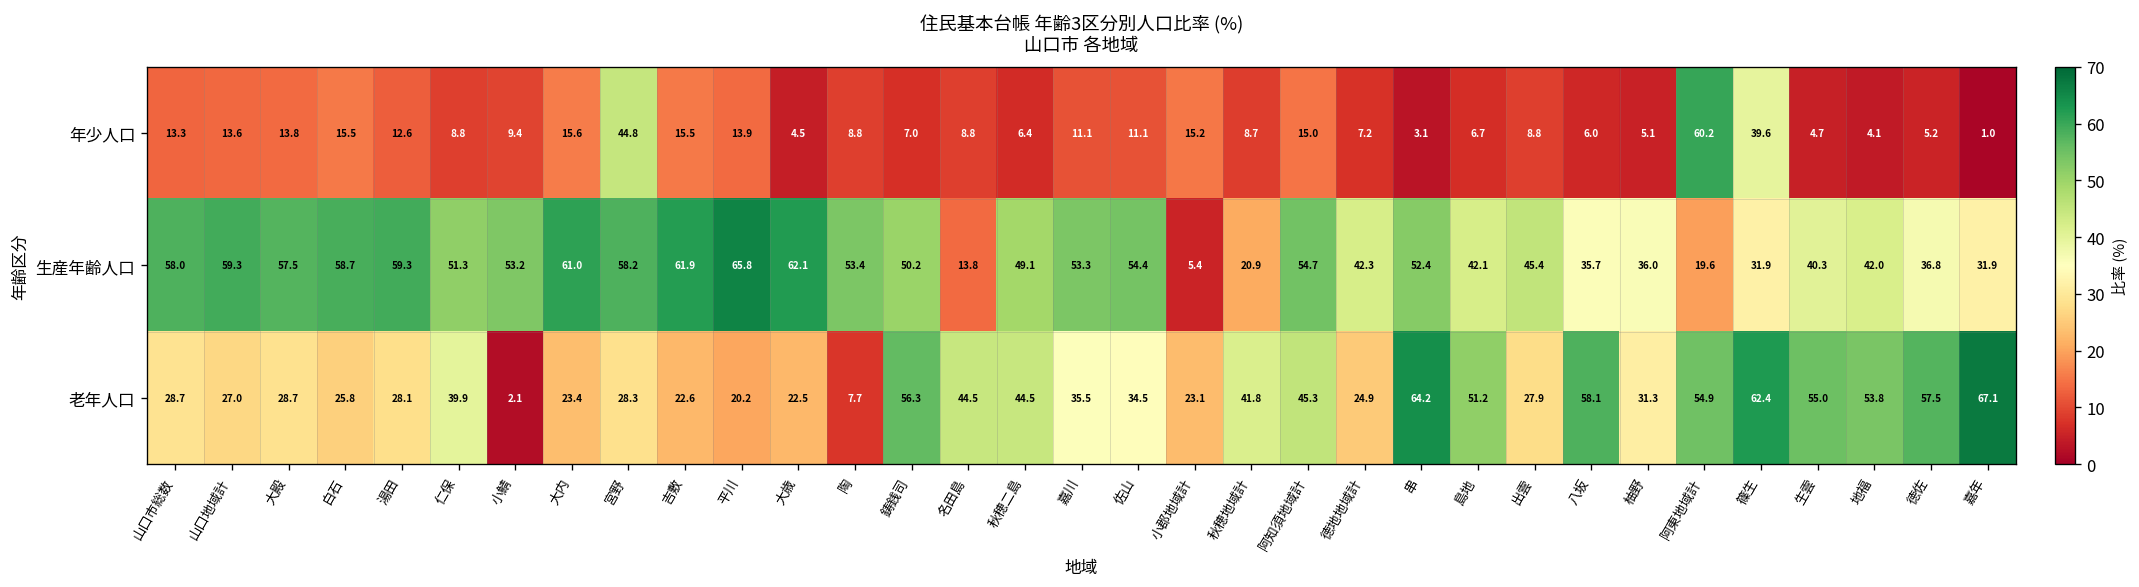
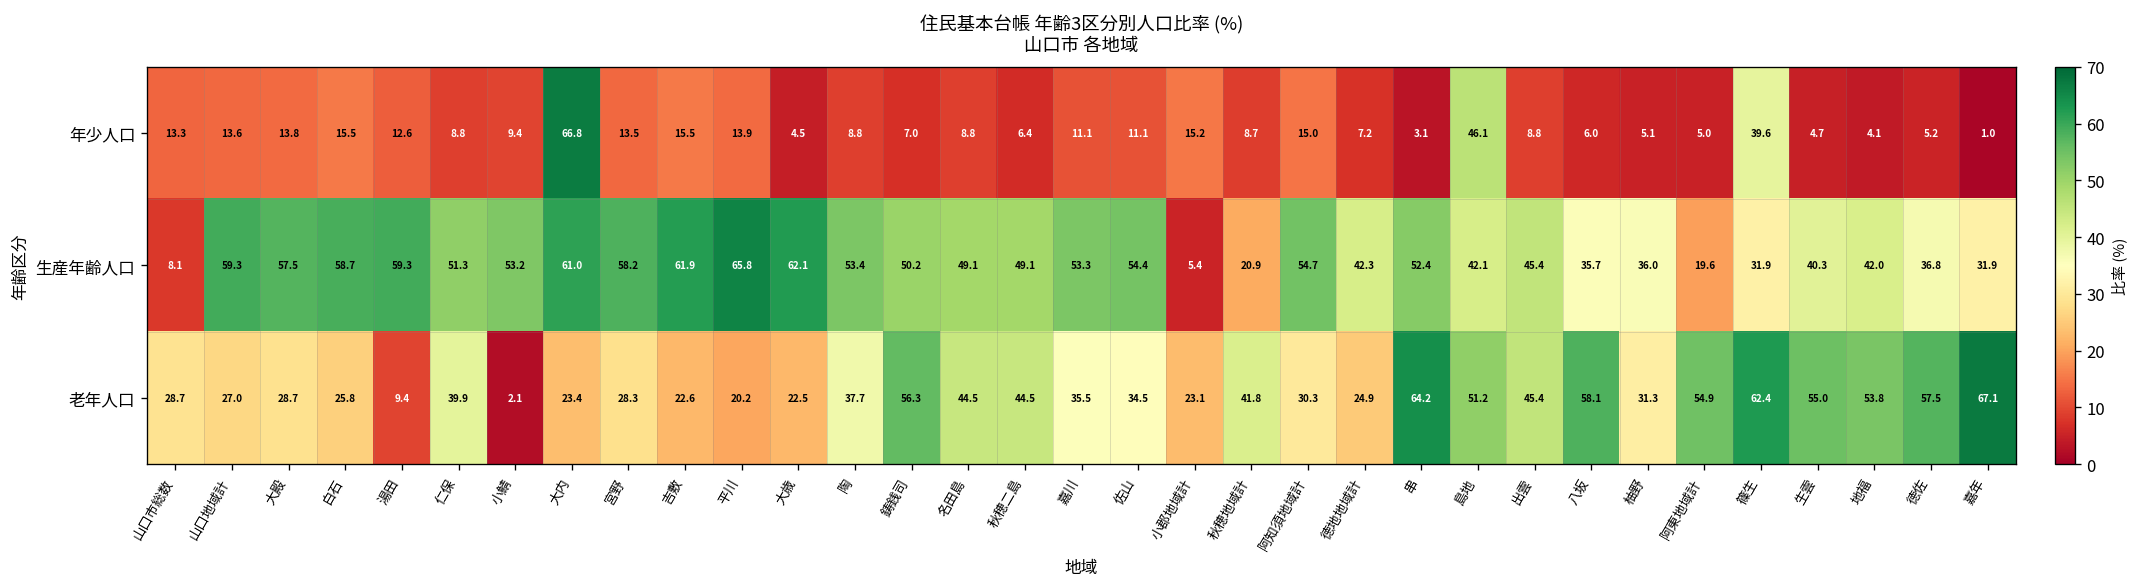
  {
    "年少人口": {
      "山口市総数": 13.3,
      "山口地域計": 13.6,
      "大殿": 13.8,
      "白石": 15.5,
      "湯田": 12.6,
      "仁保": 8.8,
      "小鯖": 9.4,
-     "大内": 15.6,
-     "宮野": 44.8,
+     "大内": 66.8,
+     "宮野": 13.5,
      "吉敷": 15.5,
      "平川": 13.9,
      "大歳": 4.5,
      "陶": 8.8,
      "鋳銭司": 7.0,
      "名田島": 8.8,
      "秋穂二島": 6.4,
      "嘉川": 11.1,
      "佐山": 11.1,
      "小郡地域計": 15.2,
      "秋穂地域計": 8.7,
      "阿知須地域計": 15.0,
      "徳地地域計": 7.2,
      "串": 3.1,
-     "島地": 6.7,
+     "島地": 46.1,
      "出雲": 8.8,
      "八坂": 6.0,
      "柚野": 5.1,
-     "阿東地域計": 60.2,
+     "阿東地域計": 5.0,
      "篠生": 39.6,
      "生雲": 4.7,
      "地福": 4.1,
      "徳佐": 5.2,
      "嘉年": 1.0
    },
    "生産年齢人口": {
-     "山口市総数": 58.0,
+     "山口市総数": 8.1,
      "山口地域計": 59.3,
      "大殿": 57.5,
      "白石": 58.7,
      "湯田": 59.3,
      "仁保": 51.3,
      "小鯖": 53.2,
      "大内": 61.0,
      "宮野": 58.2,
      "吉敷": 61.9,
      "平川": 65.8,
      "大歳": 62.1,
      "陶": 53.4,
      "鋳銭司": 50.2,
-     "名田島": 13.8,
+     "名田島": 49.1,
      "秋穂二島": 49.1,
      "嘉川": 53.3,
      "佐山": 54.4,
      "小郡地域計": 5.4,
      "秋穂地域計": 20.9,
      "阿知須地域計": 54.7,
      "徳地地域計": 42.3,
      "串": 52.4,
      "島地": 42.1,
      "出雲": 45.4,
      "八坂": 35.7,
      "柚野": 36.0,
      "阿東地域計": 19.6,
      "篠生": 31.9,
      "生雲": 40.3,
      "地福": 42.0,
      "徳佐": 36.8,
      "嘉年": 31.9
    },
    "老年人口": {
      "山口市総数": 28.7,
      "山口地域計": 27.0,
      "大殿": 28.7,
      "白石": 25.8,
-     "湯田": 28.1,
+     "湯田": 9.4,
      "仁保": 39.9,
      "小鯖": 2.1,
      "大内": 23.4,
      "宮野": 28.3,
      "吉敷": 22.6,
      "平川": 20.2,
      "大歳": 22.5,
-     "陶": 7.7,
+     "陶": 37.7,
      "鋳銭司": 56.3,
      "名田島": 44.5,
      "秋穂二島": 44.5,
      "嘉川": 35.5,
      "佐山": 34.5,
      "小郡地域計": 23.1,
      "秋穂地域計": 41.8,
-     "阿知須地域計": 45.3,
+     "阿知須地域計": 30.3,
      "徳地地域計": 24.9,
      "串": 64.2,
      "島地": 51.2,
-     "出雲": 27.9,
+     "出雲": 45.4,
      "八坂": 58.1,
      "柚野": 31.3,
      "阿東地域計": 54.9,
      "篠生": 62.4,
      "生雲": 55.0,
      "地福": 53.8,
      "徳佐": 57.5,
      "嘉年": 67.1
    }
  }
